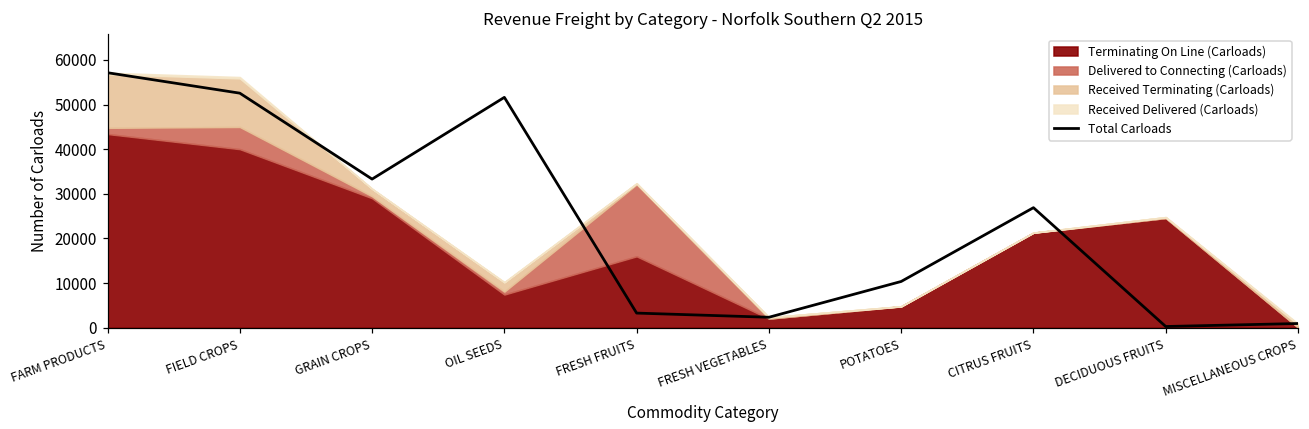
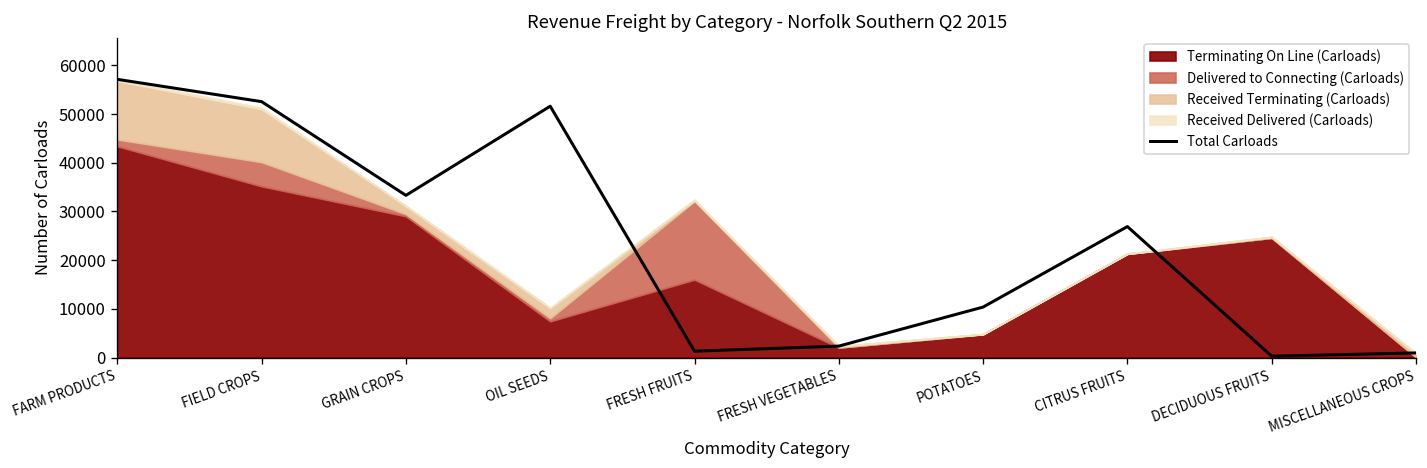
  {
    "Terminating On Line (Carloads)": {
      "FARM PRODUCTS": 43000,
-     "FIELD CROPS": 40000,
+     "FIELD CROPS": 35000,
      "OIL SEEDS": 7000,
      "FRESH FRUITS": 16000
    },
    "Total Carloads": {
      "FIELD CROPS": 53000,
      "GRAIN CROPS": 33000,
      "OIL SEEDS": 52000,
-     "FRESH FRUITS": 3000,
+     "FRESH FRUITS": 1000,
      "POTATOES": 10000,
      "CITRUS FRUITS": 27000,
      "DECIDUOUS FRUITS": 0
    },
    "Delivered to Connecting (Carloads)": {
      "FARM PRODUCTS": 1000,
      "FIELD CROPS": 5000,
      "OIL SEEDS": 1000
    }
  }
